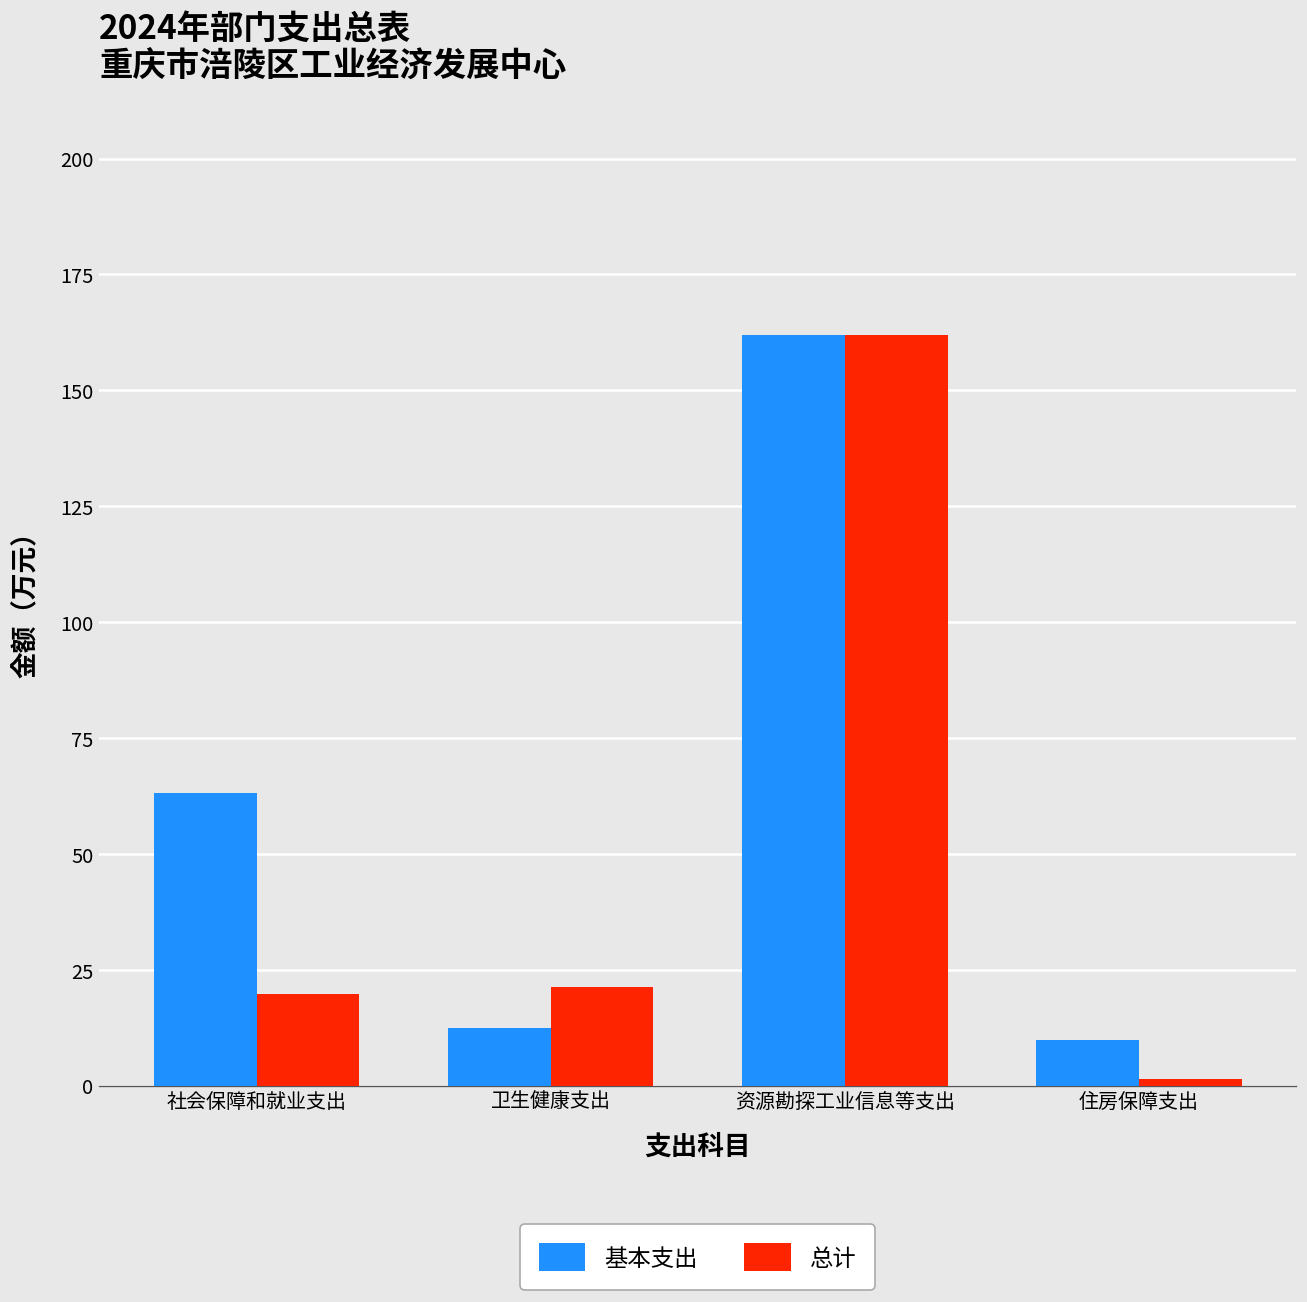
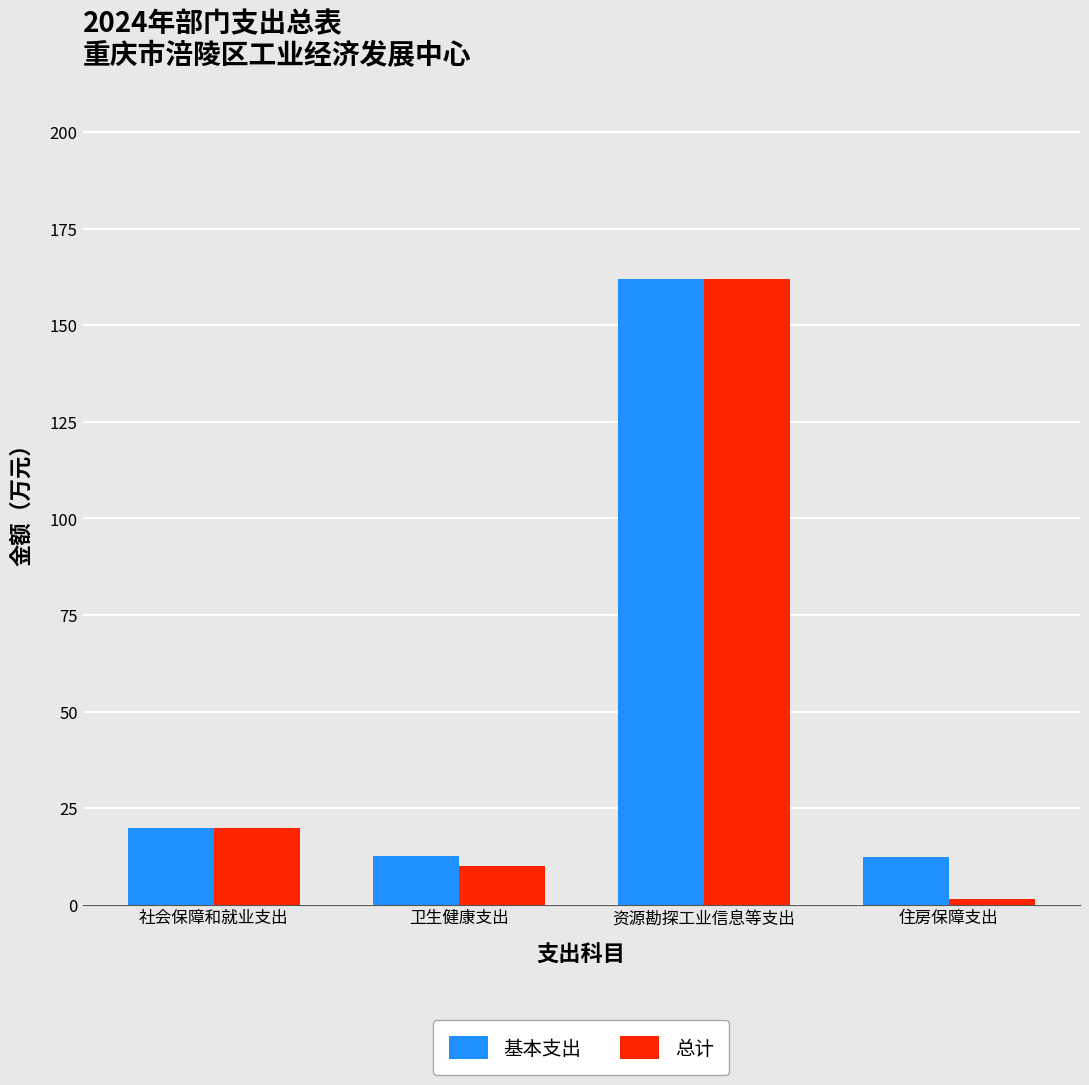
  {
    "基本支出": {
-     "社会保障和就业支出": 63,
+     "社会保障和就业支出": 20,
      "卫生健康支出": 12,
      "资源勘探工业信息等支出": 162,
-     "住房保障支出": 10
+     "住房保障支出": 12
    },
    "总计": {
      "社会保障和就业支出": 20,
-     "卫生健康支出": 21,
+     "卫生健康支出": 10,
      "资源勘探工业信息等支出": 162,
      "住房保障支出": 1
    }
  }
